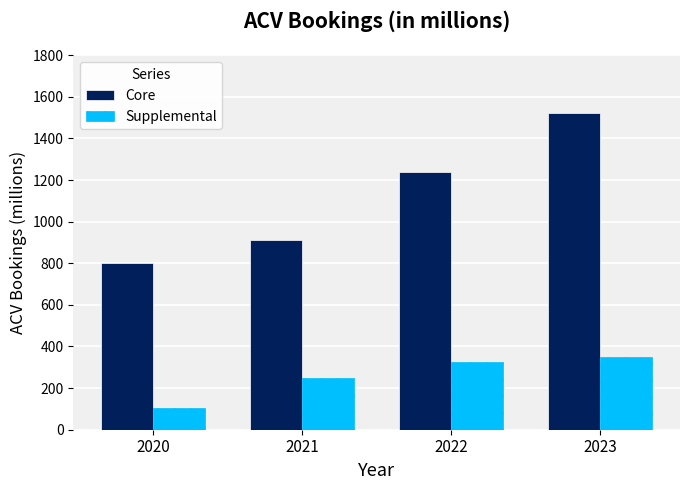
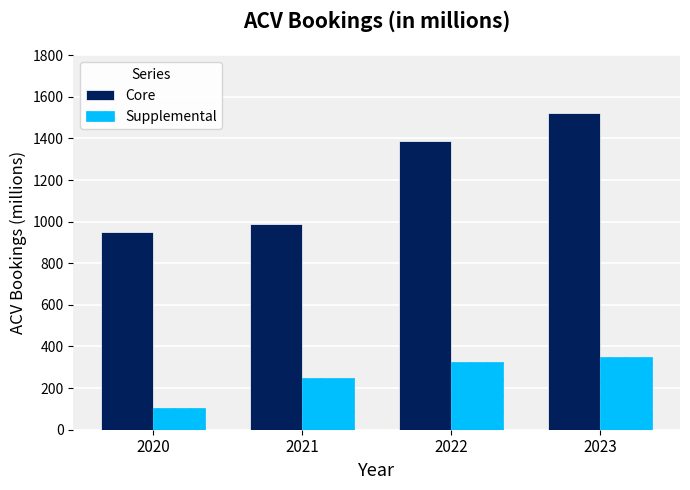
  {
    "Core": {
-     "2020": 800,
-     "2021": 910,
-     "2022": 1240,
+     "2020": 950,
+     "2021": 990,
+     "2022": 1390,
      "2023": 1520
    },
    "Supplemental": {
      "2020": 100,
      "2021": 250,
      "2022": 320,
      "2023": 350
    }
  }
